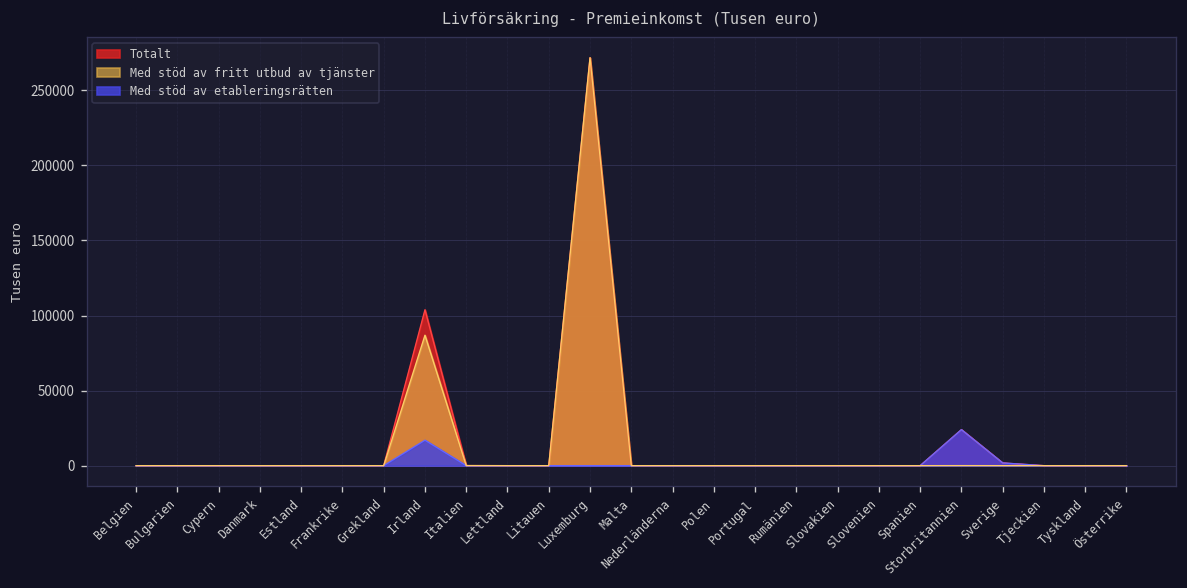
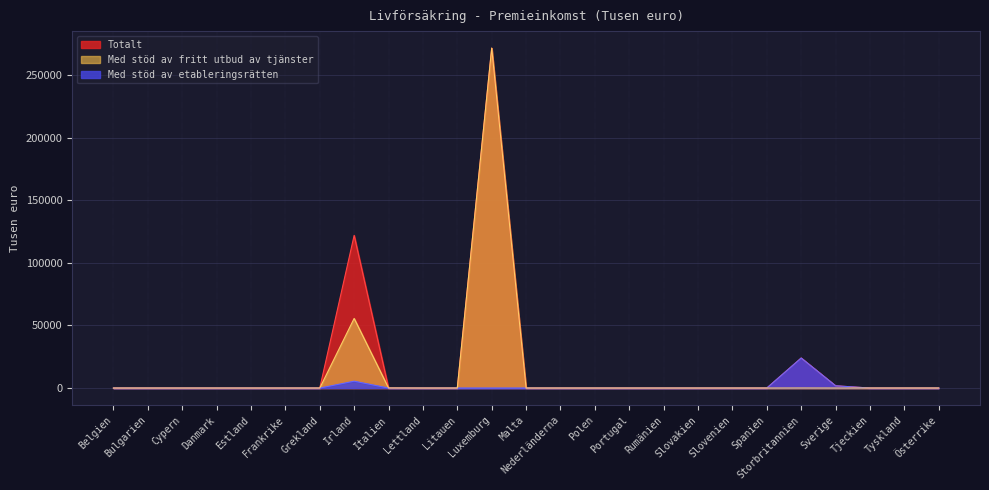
  {
    "Totalt": {
-     "Irland": 104000
+     "Irland": 122000
    },
    "Med stöd av fritt utbud av tjänster": {
-     "Irland": 87000,
+     "Irland": 56000,
      "Storbritannien": 0
    },
    "Med stöd av etableringsrätten": {
-     "Irland": 17000,
+     "Irland": 5000,
      "Luxemburg": 0
    }
  }
